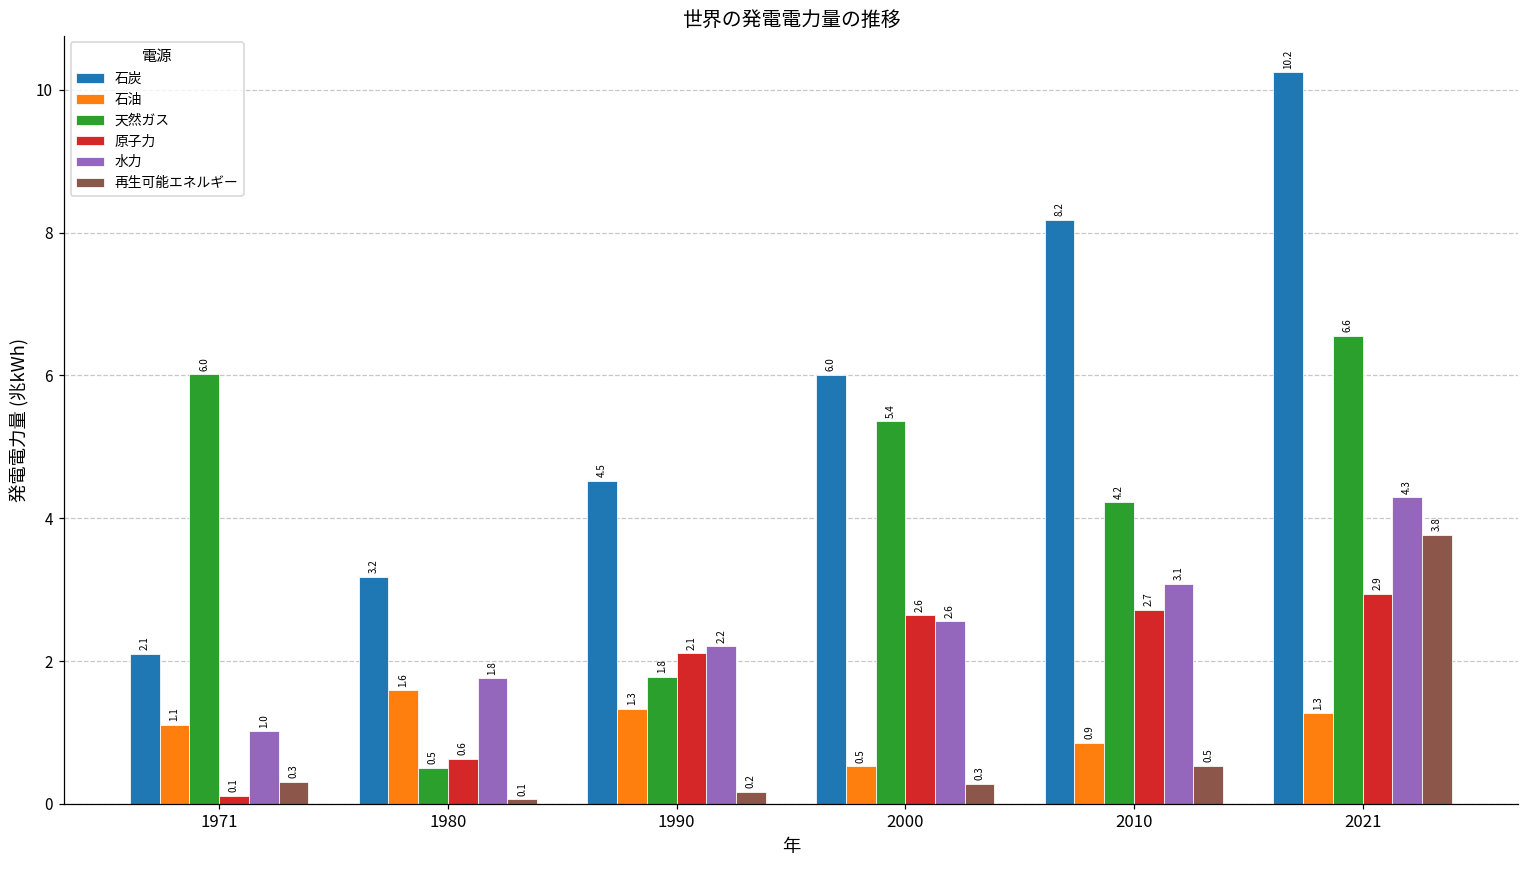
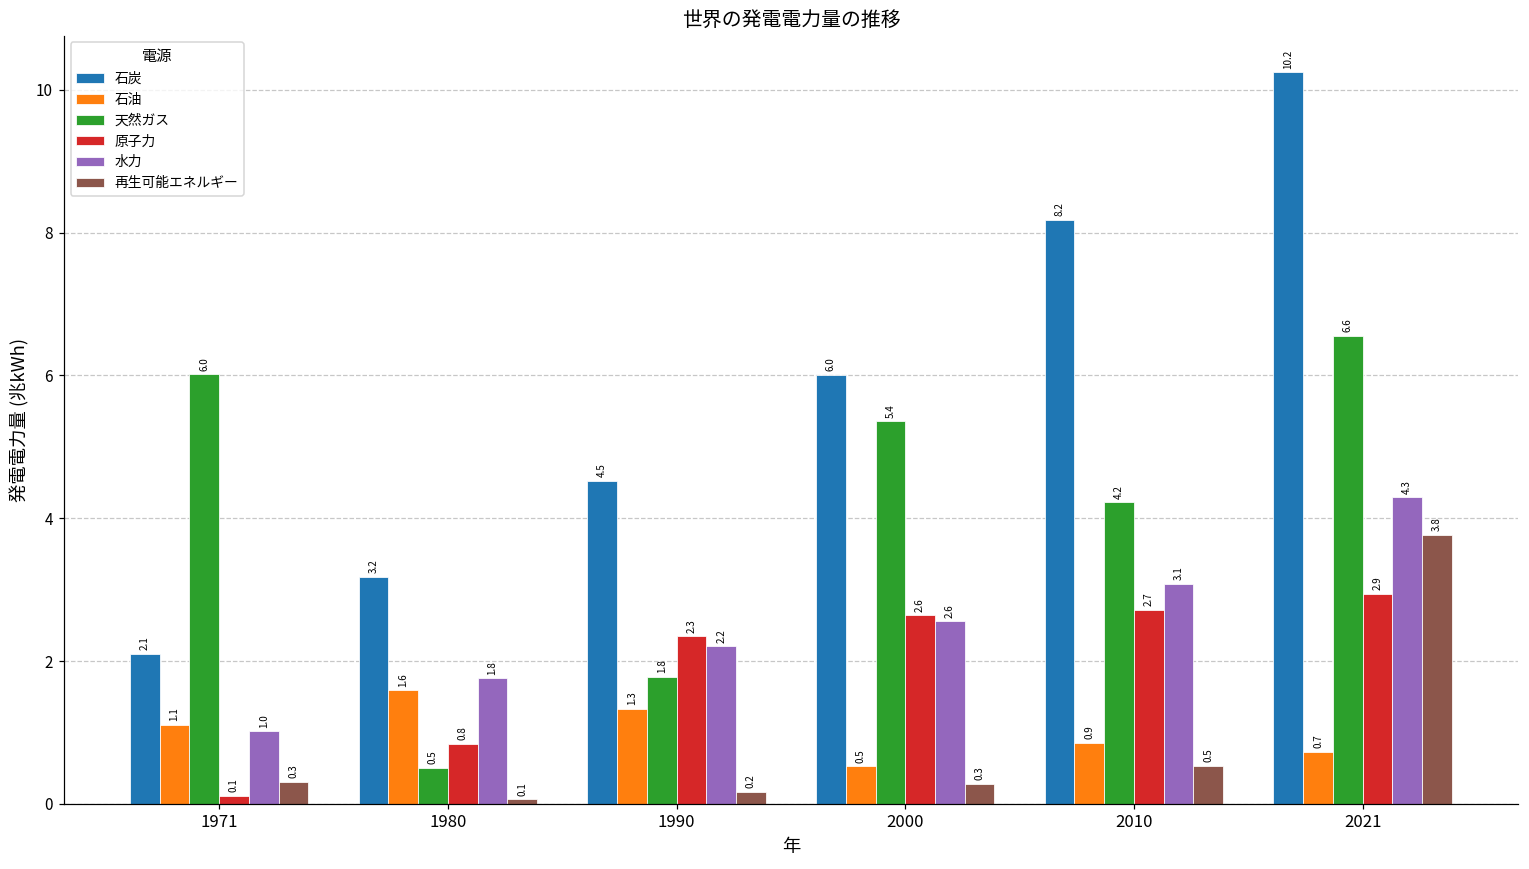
  {
    "石炭": {
      "1971": 2.1,
      "1980": 3.2,
      "1990": 4.5,
      "2000": 6.0,
      "2010": 8.2,
      "2021": 10.2
    },
    "石油": {
      "1971": 1.1,
      "1980": 1.6,
      "1990": 1.3,
      "2000": 0.5,
      "2010": 0.9,
-     "2021": 1.3
+     "2021": 0.7
    },
    "天然ガス": {
      "1971": 6.0,
      "1980": 0.5,
      "1990": 1.8,
      "2000": 5.4,
      "2010": 4.2,
      "2021": 6.6
    },
    "原子力": {
      "1971": 0.1,
-     "1980": 0.6,
-     "1990": 2.1,
+     "1980": 0.8,
+     "1990": 2.3,
      "2000": 2.6,
      "2010": 2.7,
      "2021": 2.9
    },
    "水力": {
      "1971": 1.0,
      "1980": 1.8,
      "1990": 2.2,
      "2000": 2.6,
      "2010": 3.1,
      "2021": 4.3
    },
    "再生可能エネルギー": {
      "1971": 0.3,
      "1980": 0.1,
      "1990": 0.2,
      "2000": 0.3,
      "2010": 0.5,
      "2021": 3.8
    }
  }
